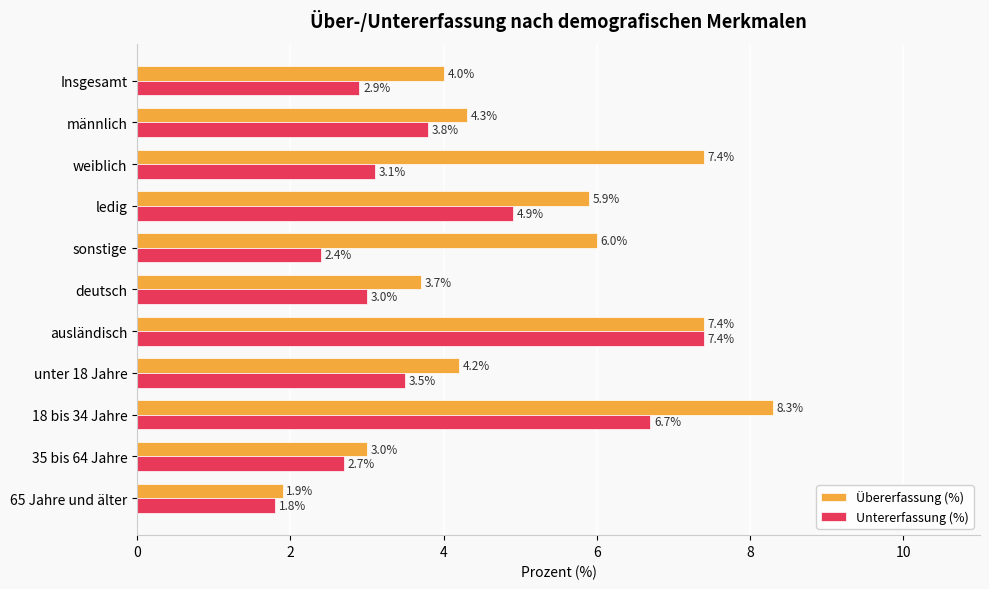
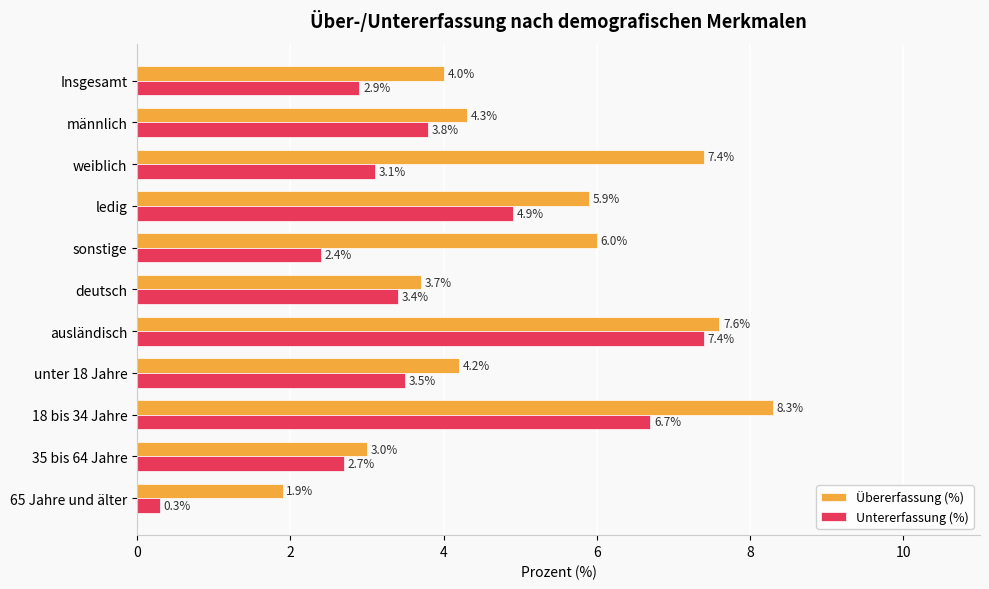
  {
    "Übererfassung (%)": {
      "Insgesamt": "4.0%",
      "männlich": "4.3%",
      "weiblich": "7.4%",
      "ledig": "5.9%",
      "sonstige": "6.0%",
      "deutsch": "3.7%",
-     "ausländisch": "7.4%",
+     "ausländisch": "7.6%",
      "unter 18 Jahre": "4.2%",
      "18 bis 34 Jahre": "8.3%",
      "35 bis 64 Jahre": "3.0%",
      "65 Jahre und älter": "1.9%"
    },
    "Untererfassung (%)": {
      "Insgesamt": "2.9%",
      "männlich": "3.8%",
      "weiblich": "3.1%",
      "ledig": "4.9%",
      "sonstige": "2.4%",
-     "deutsch": "3.0%",
+     "deutsch": "3.4%",
      "ausländisch": "7.4%",
      "unter 18 Jahre": "3.5%",
      "18 bis 34 Jahre": "6.7%",
      "35 bis 64 Jahre": "2.7%",
-     "65 Jahre und älter": "1.8%"
+     "65 Jahre und älter": "0.3%"
    }
  }
